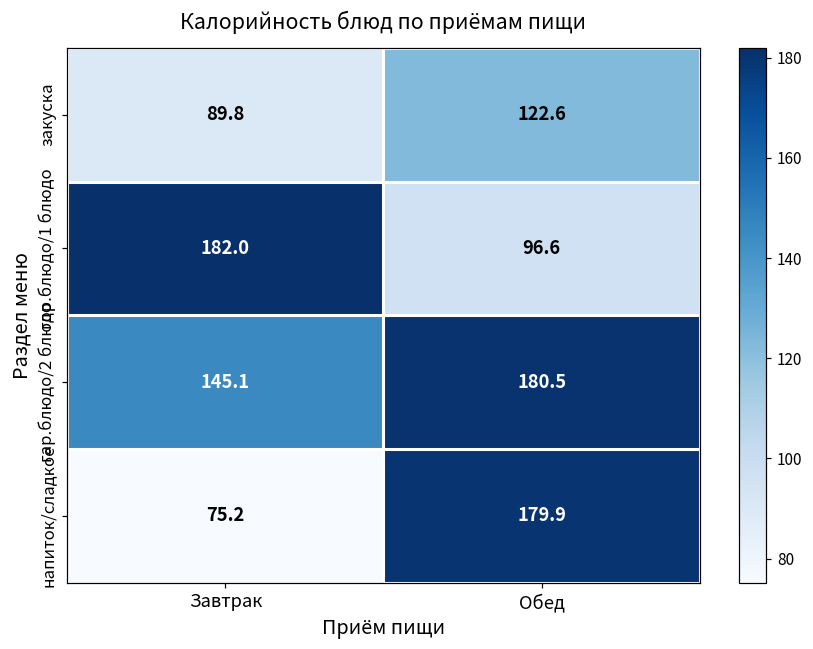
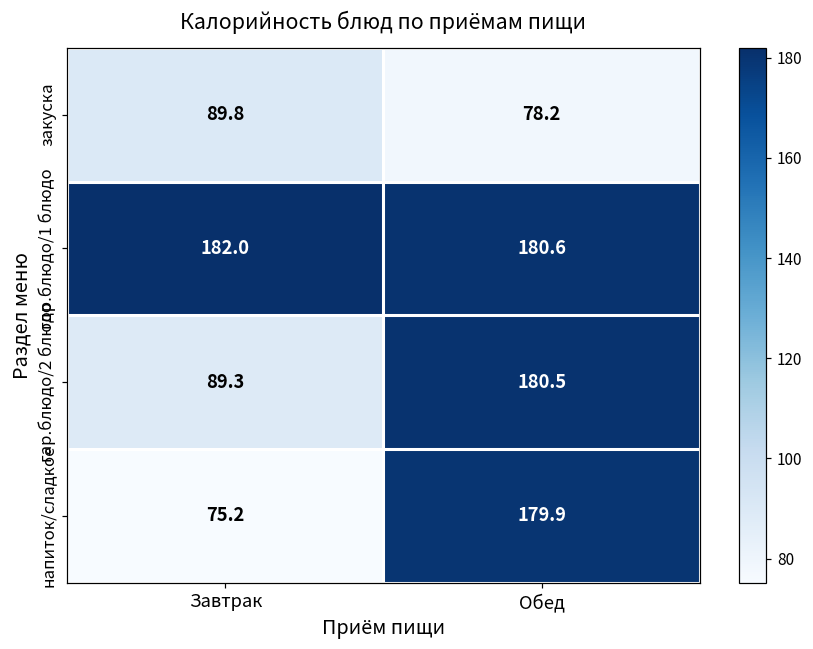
  {
    "закуска": {
      "Завтрак": 89.8,
-     "Обед": 122.6
+     "Обед": 78.2
    },
    "гор.блюдо/1 блюдо": {
      "Завтрак": 182.0,
-     "Обед": 96.6
+     "Обед": 180.6
    },
    "гар.блюдо/2 блюдо": {
-     "Завтрак": 145.1,
+     "Завтрак": 89.3,
      "Обед": 180.5
    },
    "напиток/сладкое": {
      "Завтрак": 75.2,
      "Обед": 179.9
    }
  }
